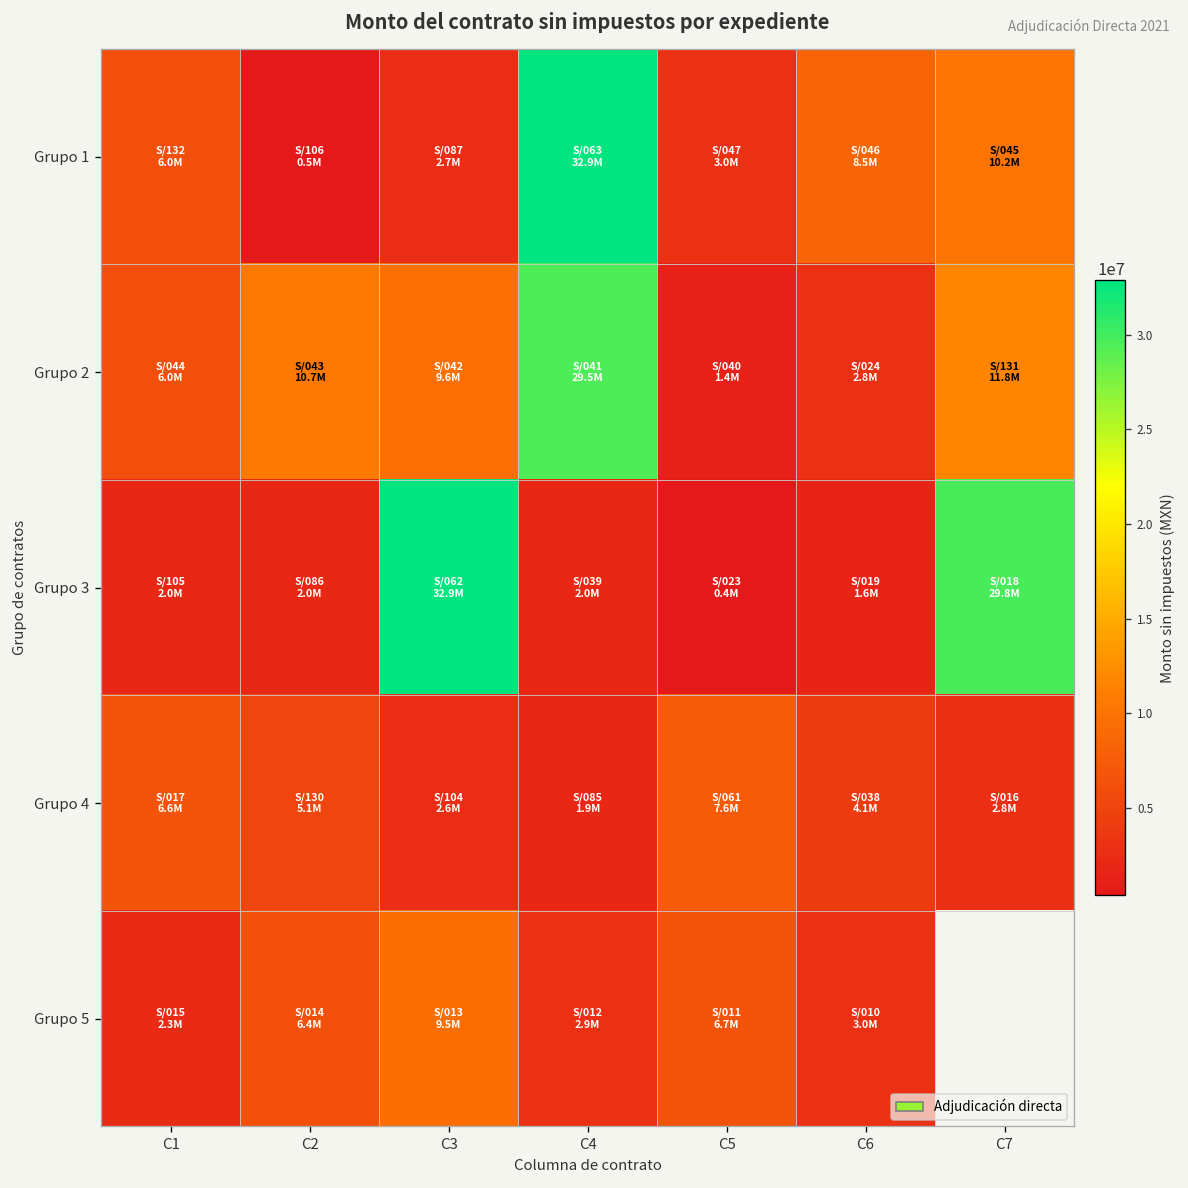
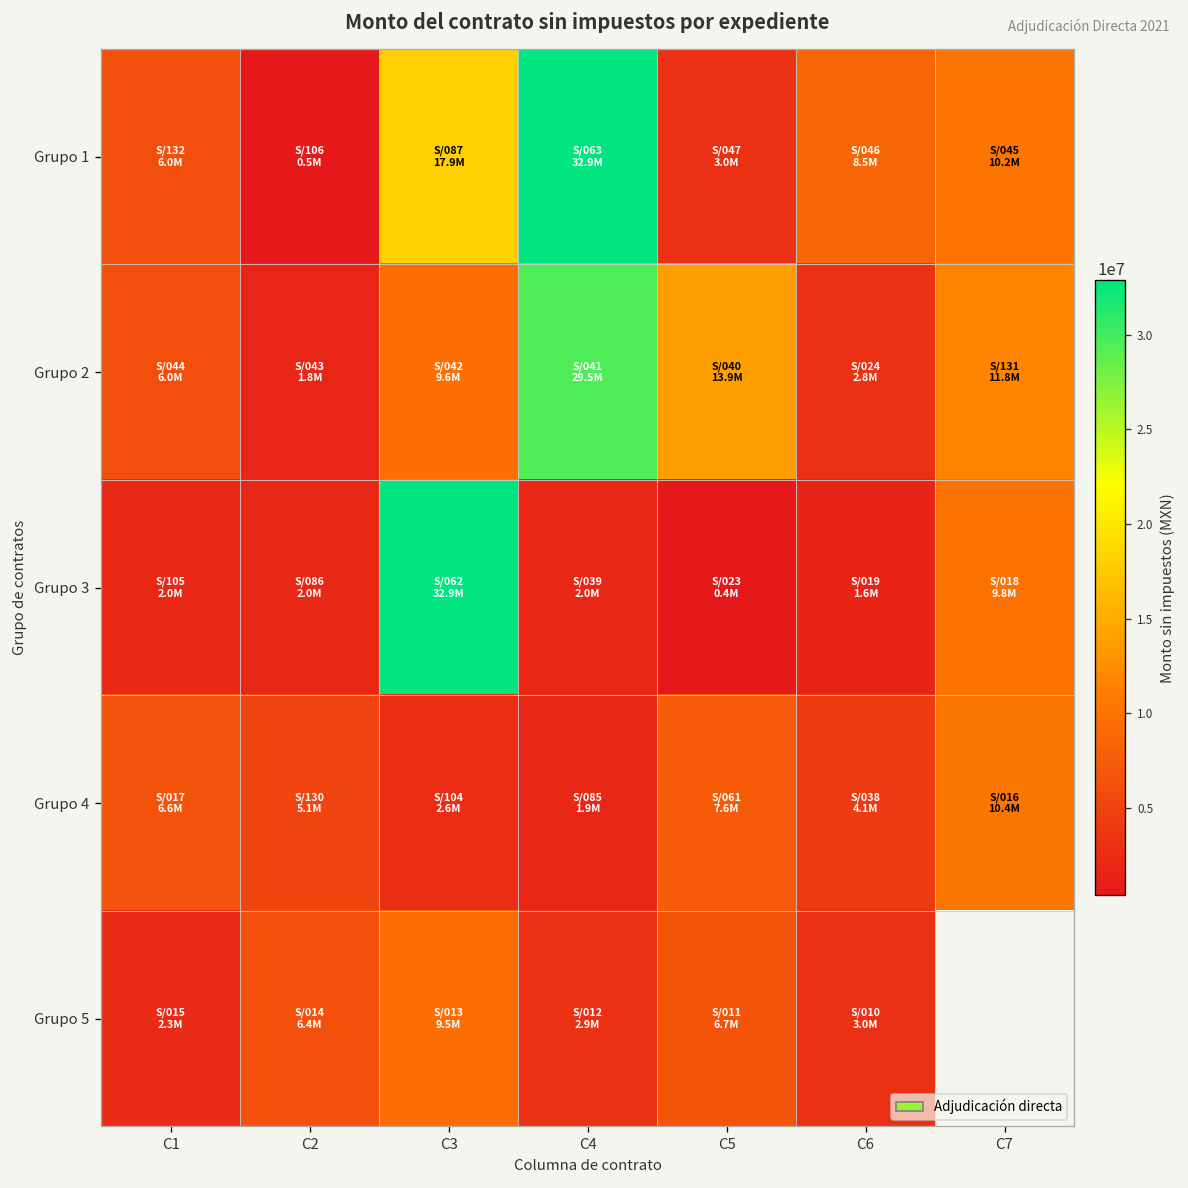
  {
    "Grupo 1": {
-     "C3": "2.7M"
+     "C3": "17.9M"
    },
    "Grupo 2": {
-     "C2": "10.7M",
-     "C5": "1.4M"
+     "C2": "1.8M",
+     "C5": "13.9M"
    },
    "Grupo 3": {
-     "C7": "29.8M"
+     "C7": "9.8M"
    },
    "Grupo 4": {
-     "C7": "2.8M"
+     "C7": "10.4M"
    }
  }
